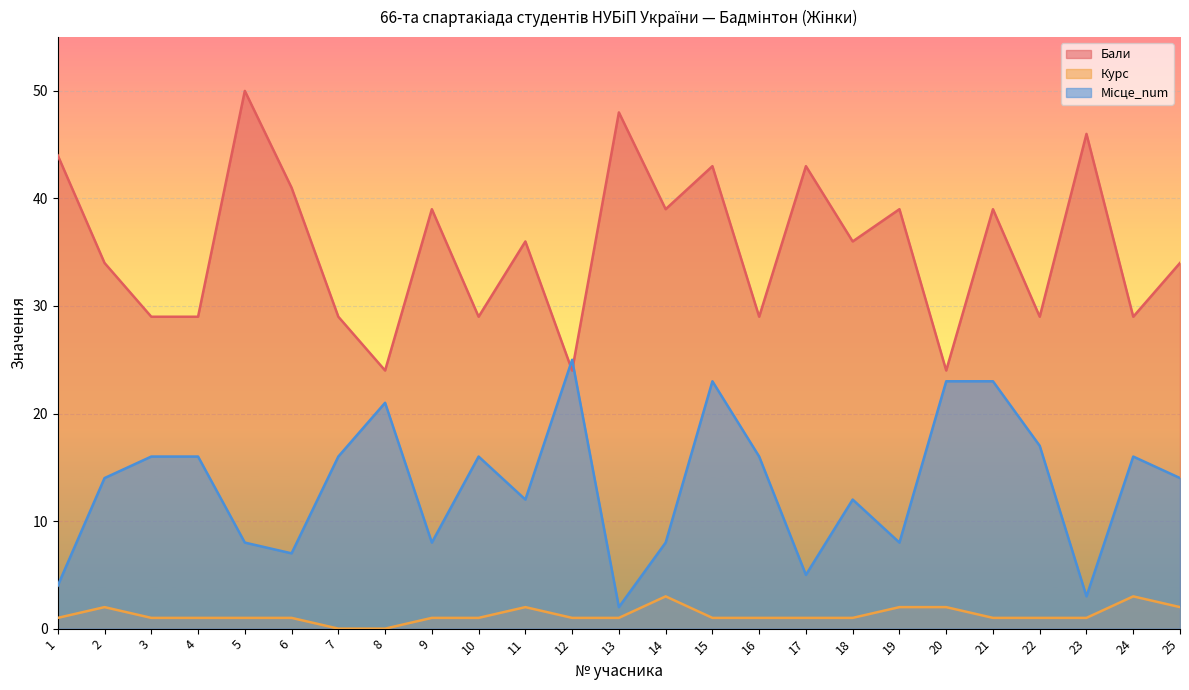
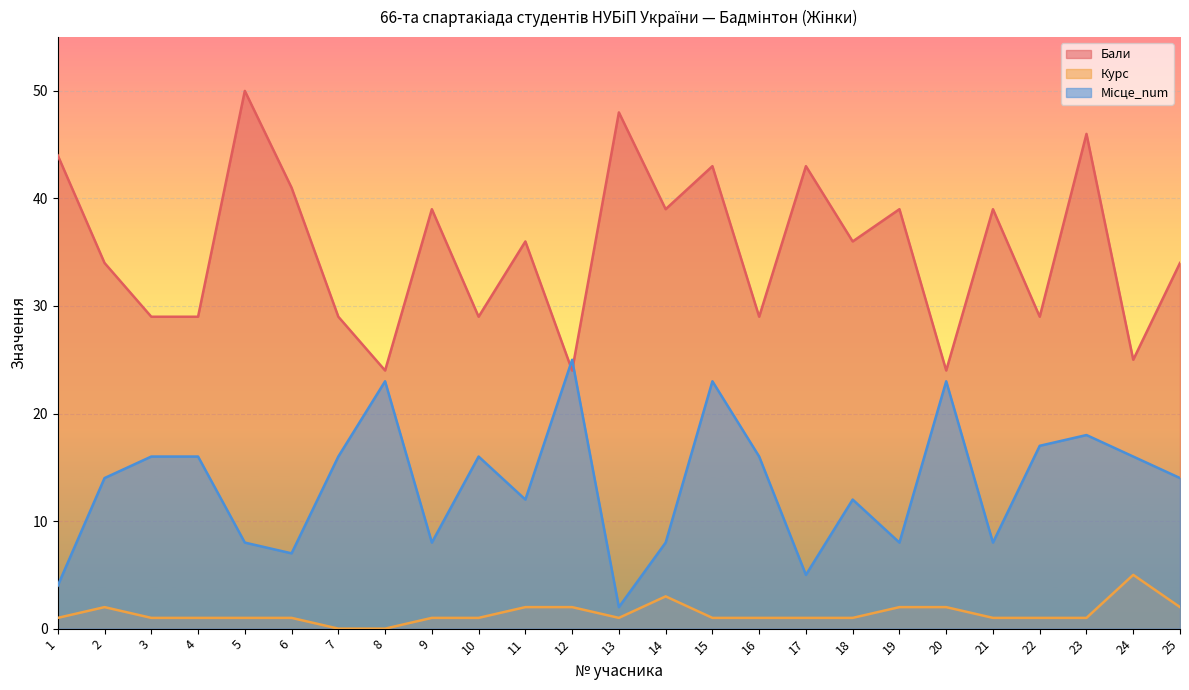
  {
    "Бали": {
      "1": 44,
      "2": 34,
      "3": 29,
      "4": 29,
      "5": 50,
      "6": 41,
      "7": 29,
      "8": 24,
      "9": 39,
      "10": 29,
      "11": 36,
      "12": 24,
      "13": 48,
      "14": 39,
      "15": 43,
      "16": 29,
      "17": 43,
      "18": 36,
      "19": 39,
      "20": 24,
      "21": 39,
      "22": 29,
      "23": 46,
-     "24": 29,
+     "24": 25,
      "25": 34
    },
    "Курс": {
      "1": 1,
      "2": 2,
      "3": 1,
      "4": 1,
      "5": 1,
      "6": 1,
      "7": 0,
      "8": 0,
      "9": 1,
      "10": 1,
      "11": 2,
-     "12": 1,
+     "12": 2,
      "13": 1,
      "14": 3,
      "15": 1,
      "16": 1,
      "17": 1,
      "18": 1,
      "19": 2,
      "20": 2,
      "21": 1,
      "22": 1,
      "23": 1,
-     "24": 3,
+     "24": 5,
      "25": 2
    },
    "Місце_num": {
      "1": 4,
      "2": 14,
      "3": 16,
      "4": 16,
      "5": 8,
      "6": 7,
      "7": 16,
-     "8": 21,
+     "8": 23,
      "9": 8,
      "10": 16,
      "11": 12,
      "12": 25,
      "13": 2,
      "14": 8,
      "15": 23,
      "16": 16,
      "17": 5,
      "18": 12,
      "19": 8,
      "20": 23,
-     "21": 23,
+     "21": 8,
      "22": 17,
-     "23": 3,
+     "23": 18,
      "24": 16,
      "25": 14
    }
  }
